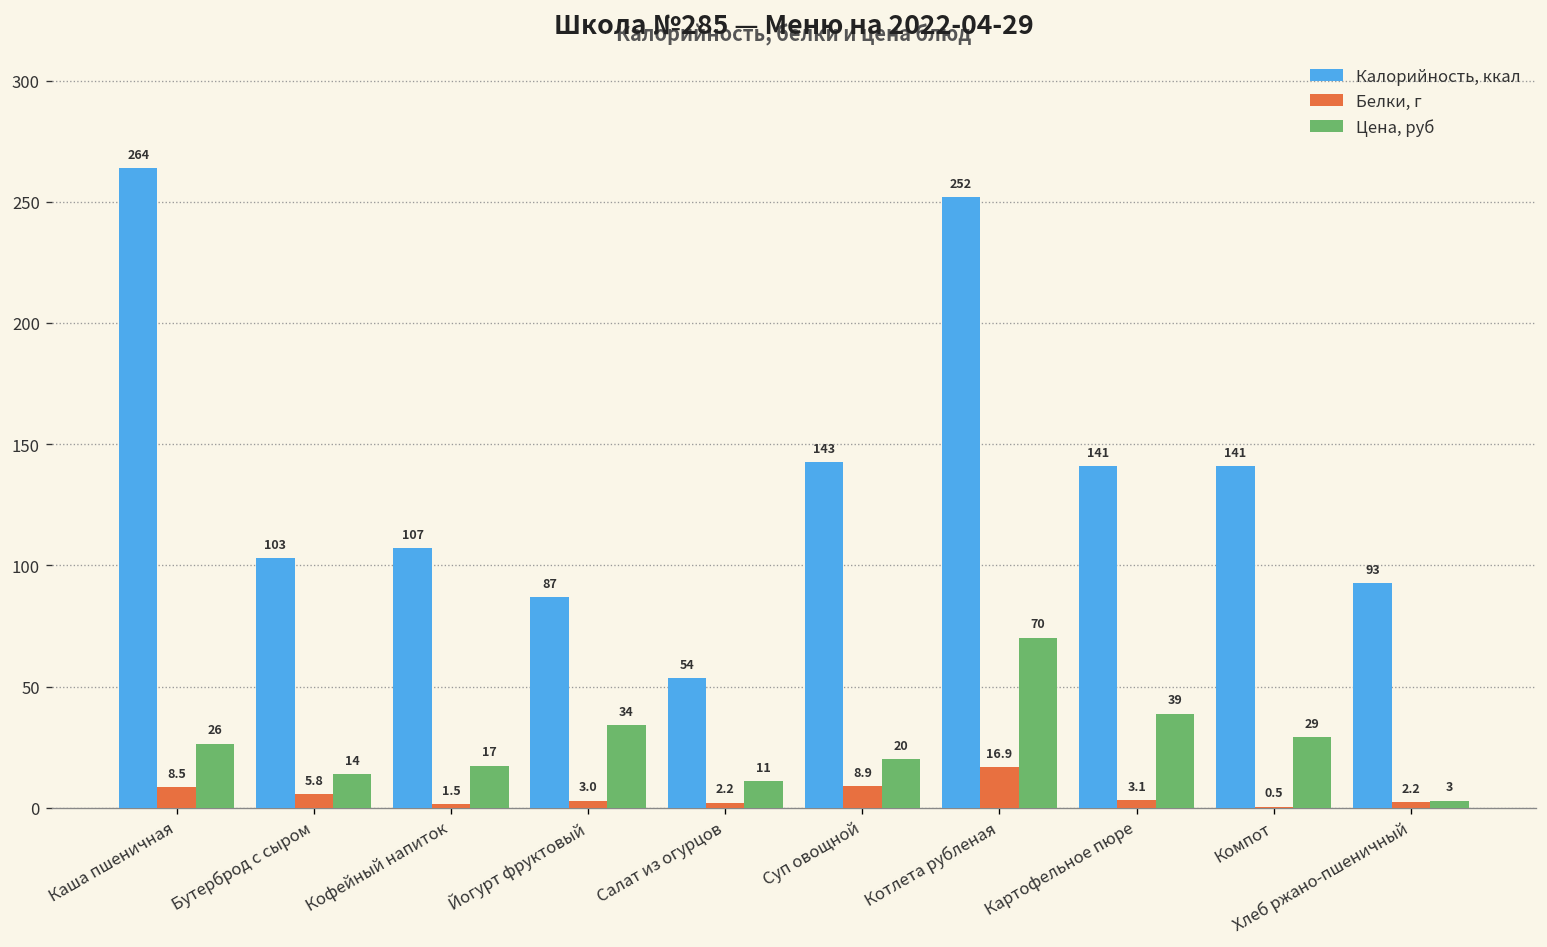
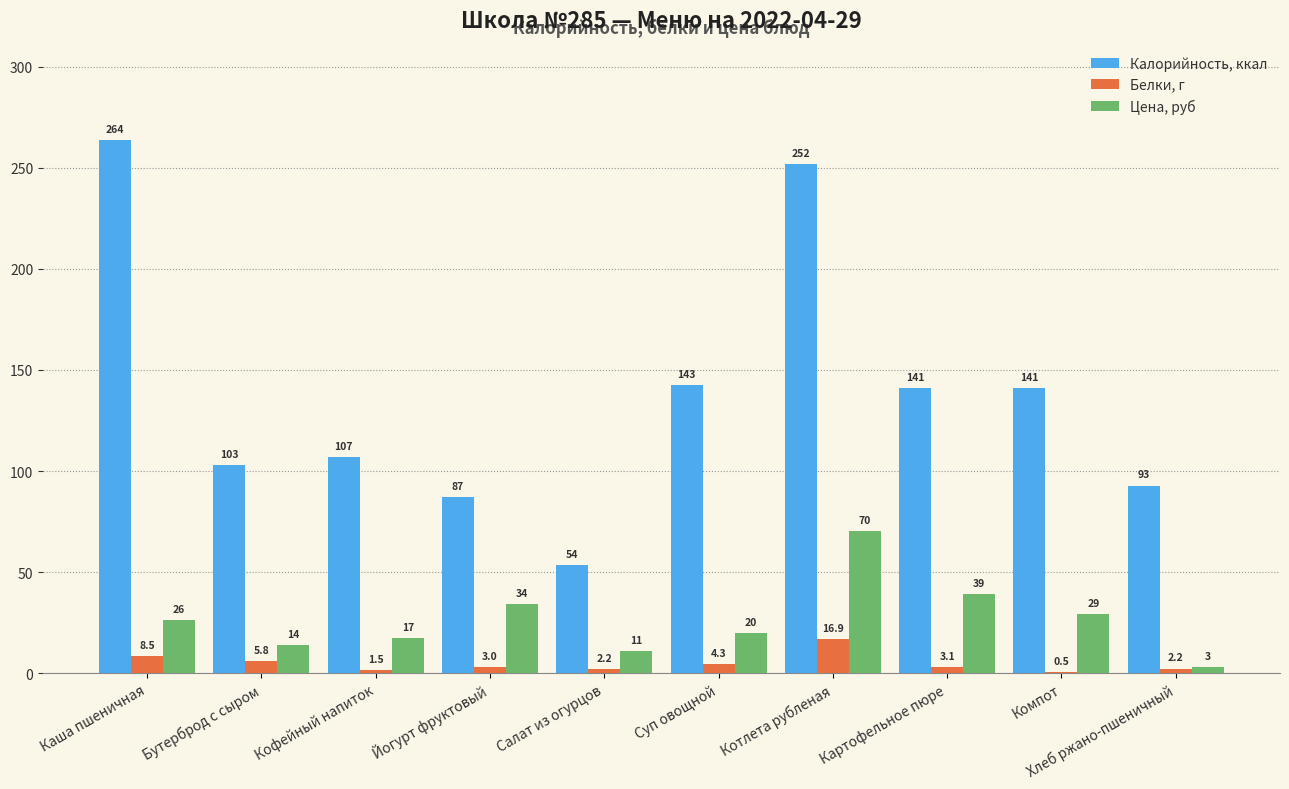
  {
    "Калорийность, ккал": {
      "Каша пшеничная": 264,
      "Бутерброд с сыром": 103,
      "Кофейный напиток": 107,
      "Йогурт фруктовый": 87,
      "Салат из огурцов": 54,
      "Суп овощной": 143,
      "Котлета рубленая": 252,
      "Картофельное пюре": 141,
      "Компот": 141,
      "Хлеб ржано-пшеничный": 93
    },
    "Белки, г": {
      "Каша пшеничная": 8.5,
      "Бутерброд с сыром": 5.8,
      "Кофейный напиток": 1.5,
      "Йогурт фруктовый": 3.0,
      "Салат из огурцов": 2.2,
-     "Суп овощной": 8.9,
+     "Суп овощной": 4.3,
      "Котлета рубленая": 16.9,
      "Картофельное пюре": 3.1,
      "Компот": 0.5,
      "Хлеб ржано-пшеничный": 2.2
    },
    "Цена, руб": {
      "Каша пшеничная": 26,
      "Бутерброд с сыром": 14,
      "Кофейный напиток": 17,
      "Йогурт фруктовый": 34,
      "Салат из огурцов": 11,
      "Суп овощной": 20,
      "Котлета рубленая": 70,
      "Картофельное пюре": 39,
      "Компот": 29,
      "Хлеб ржано-пшеничный": 3
    }
  }
